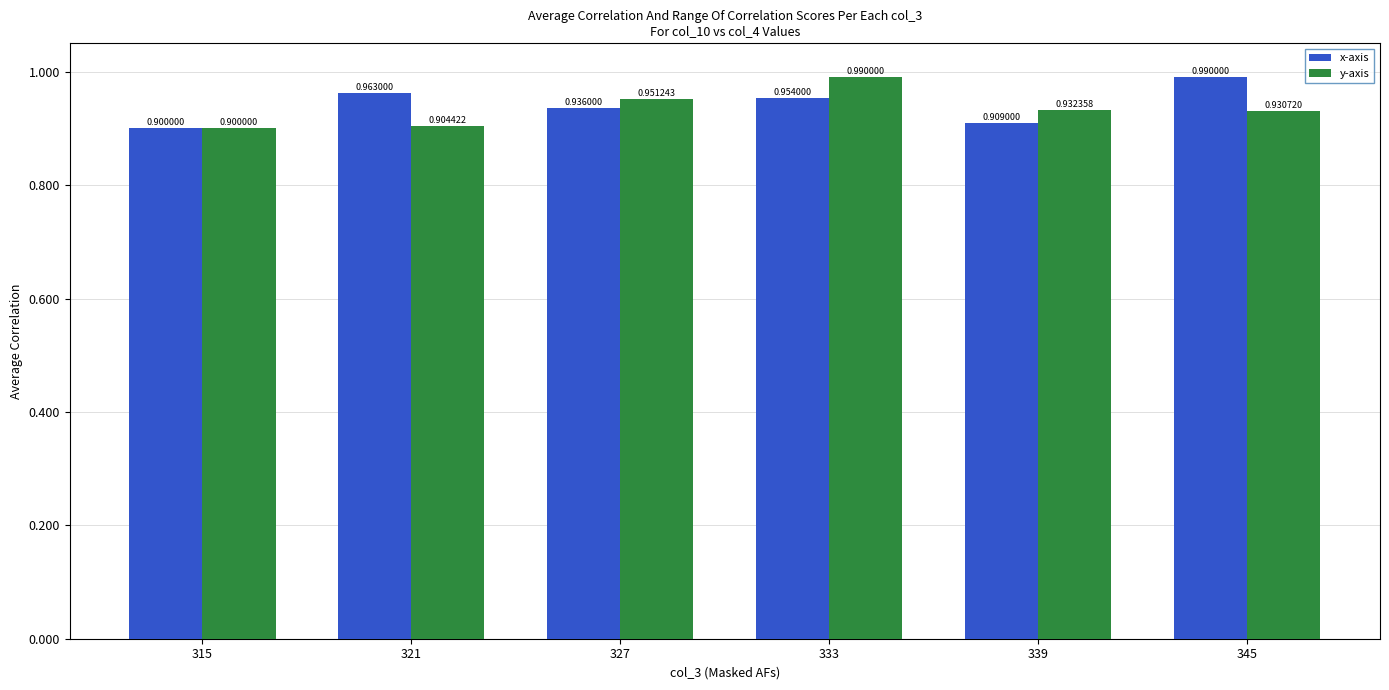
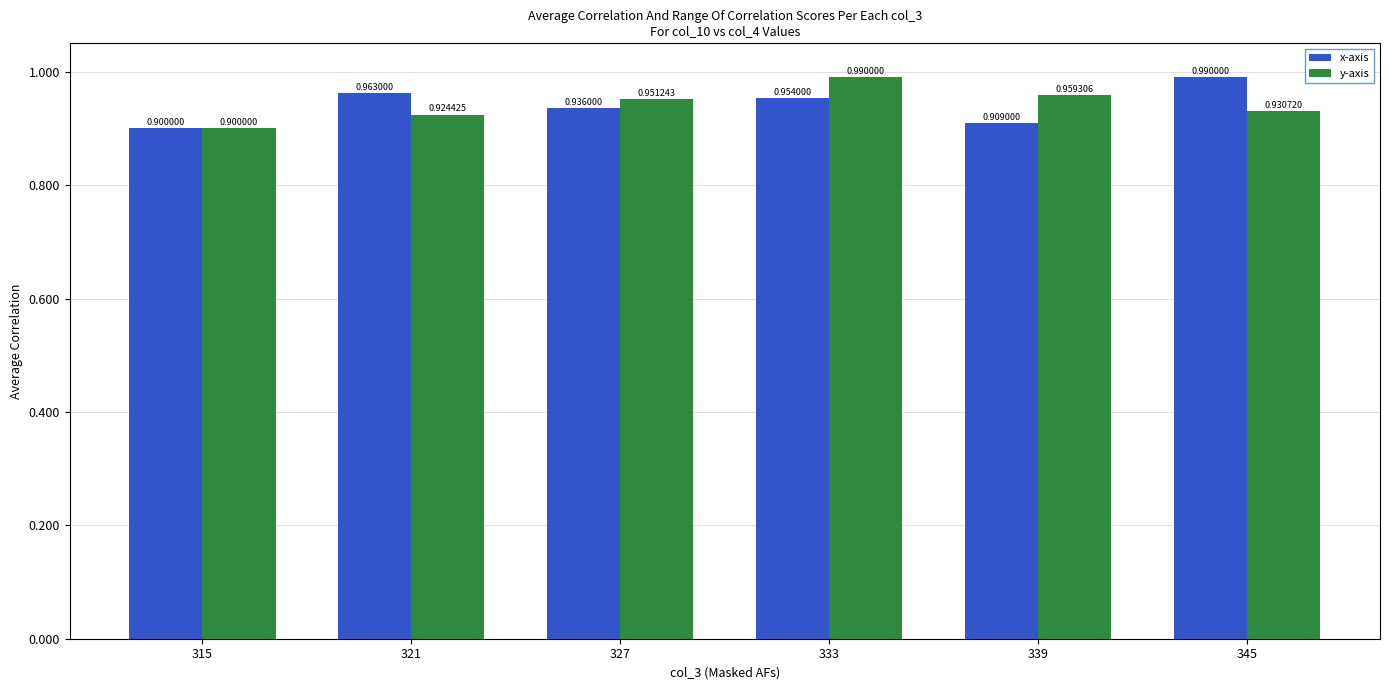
  {
    "x-axis": {
      "315": 0.900000,
      "321": 0.963000,
      "327": 0.936000,
      "333": 0.954000,
      "339": 0.909000,
      "345": 0.990000
    },
    "y-axis": {
      "315": 0.900000,
-     "321": 0.904422,
+     "321": 0.924425,
      "327": 0.951243,
      "333": 0.990000,
-     "339": 0.932358,
+     "339": 0.959306,
      "345": 0.930720
    }
  }
